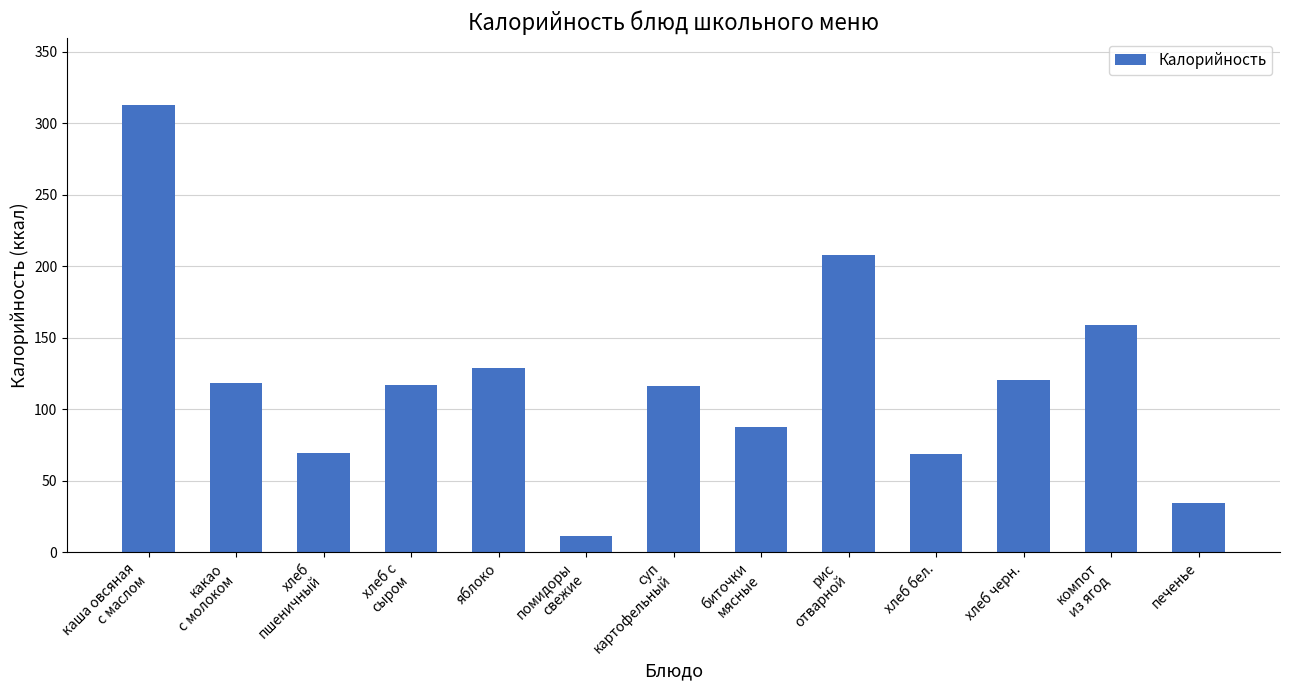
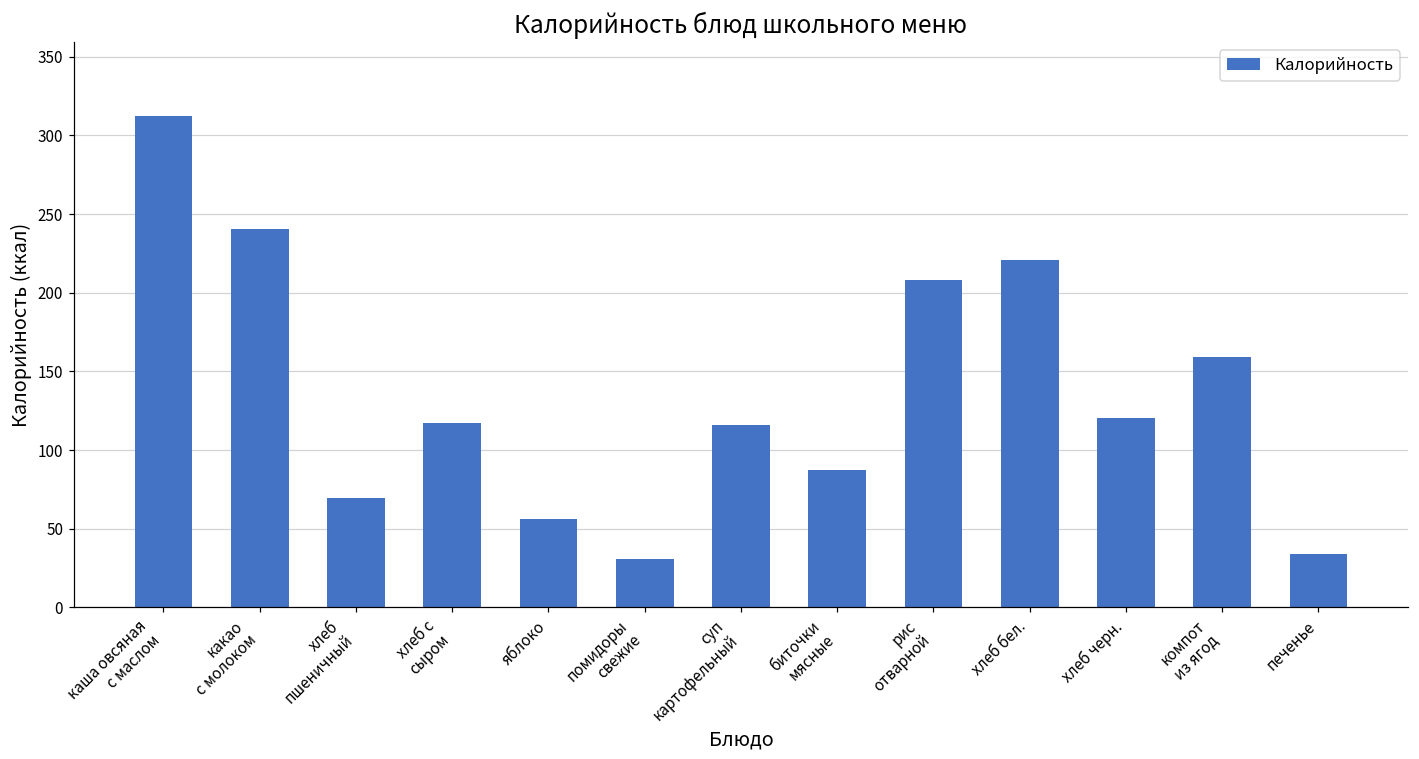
  {
    "каша овсяная с маслом": 313,
-   "какао с молоком": 118,
+   "какао с молоком": 241,
    "хлеб пшеничный": 69,
    "хлеб с сыром": 117,
-   "яблоко": 129,
-   "помидоры свежие": 11,
+   "яблоко": 56,
+   "помидоры свежие": 31,
    "суп картофельный": 116,
    "биточки мясные": 88,
    "рис отварной": 208,
-   "хлеб бел.": 69,
+   "хлеб бел.": 221,
    "хлеб черн.": 120,
    "компот из ягод": 159,
    "печенье": 34
  }
